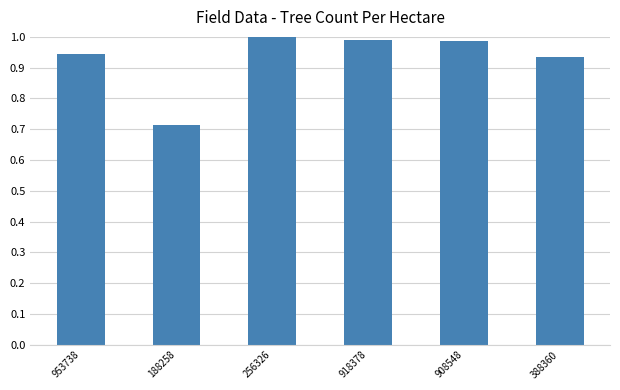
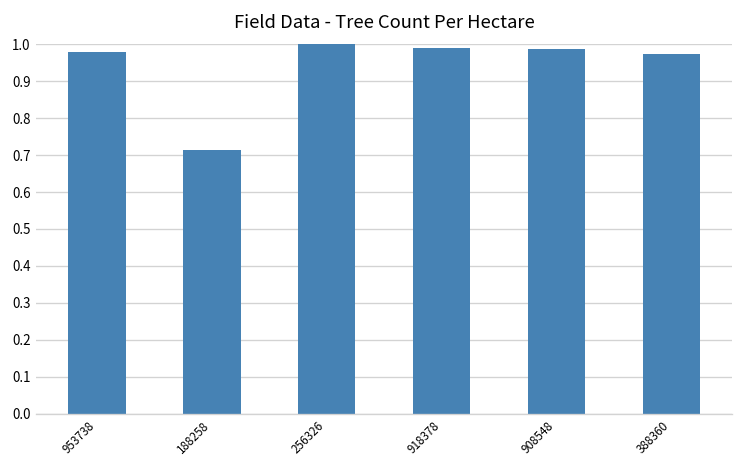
  {
-   "953738": 0.94,
+   "953738": 0.98,
    "188258": 0.71,
    "256326": 1.00,
    "918378": 0.99,
    "908548": 0.99,
-   "388360": 0.94
+   "388360": 0.97
  }
